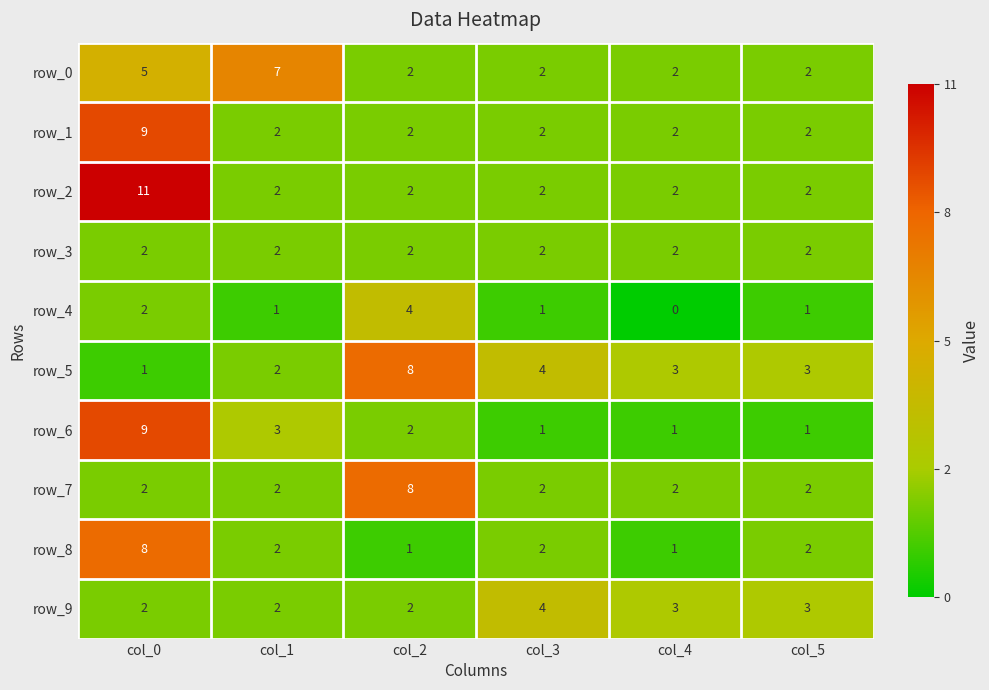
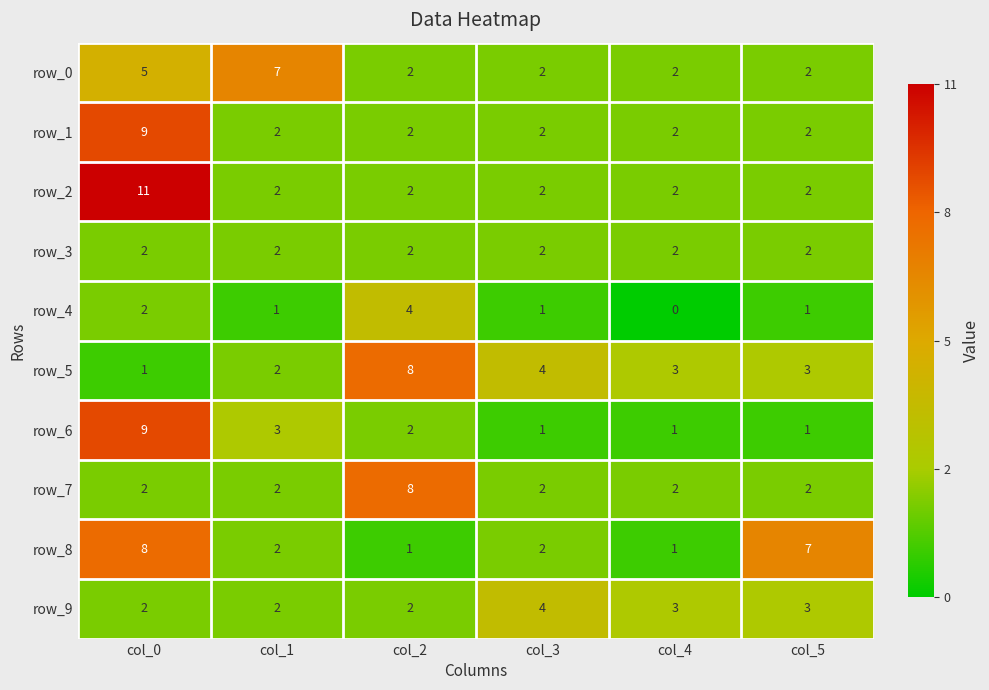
  {
    "row_0": {
      "col_0": 5,
      "col_1": 7,
      "col_2": 2,
      "col_3": 2,
      "col_4": 2,
      "col_5": 2
    },
    "row_1": {
      "col_0": 9,
      "col_1": 2,
      "col_2": 2,
      "col_3": 2,
      "col_4": 2,
      "col_5": 2
    },
    "row_2": {
      "col_0": 11,
      "col_1": 2,
      "col_2": 2,
      "col_3": 2,
      "col_4": 2,
      "col_5": 2
    },
    "row_3": {
      "col_0": 2,
      "col_1": 2,
      "col_2": 2,
      "col_3": 2,
      "col_4": 2,
      "col_5": 2
    },
    "row_4": {
      "col_0": 2,
      "col_1": 1,
      "col_2": 4,
      "col_3": 1,
      "col_4": 0,
      "col_5": 1
    },
    "row_5": {
      "col_0": 1,
      "col_1": 2,
      "col_2": 8,
      "col_3": 4,
      "col_4": 3,
      "col_5": 3
    },
    "row_6": {
      "col_0": 9,
      "col_1": 3,
      "col_2": 2,
      "col_3": 1,
      "col_4": 1,
      "col_5": 1
    },
    "row_7": {
      "col_0": 2,
      "col_1": 2,
      "col_2": 8,
      "col_3": 2,
      "col_4": 2,
      "col_5": 2
    },
    "row_8": {
      "col_0": 8,
      "col_1": 2,
      "col_2": 1,
      "col_3": 2,
      "col_4": 1,
-     "col_5": 2
+     "col_5": 7
    },
    "row_9": {
      "col_0": 2,
      "col_1": 2,
      "col_2": 2,
      "col_3": 4,
      "col_4": 3,
      "col_5": 3
    }
  }
